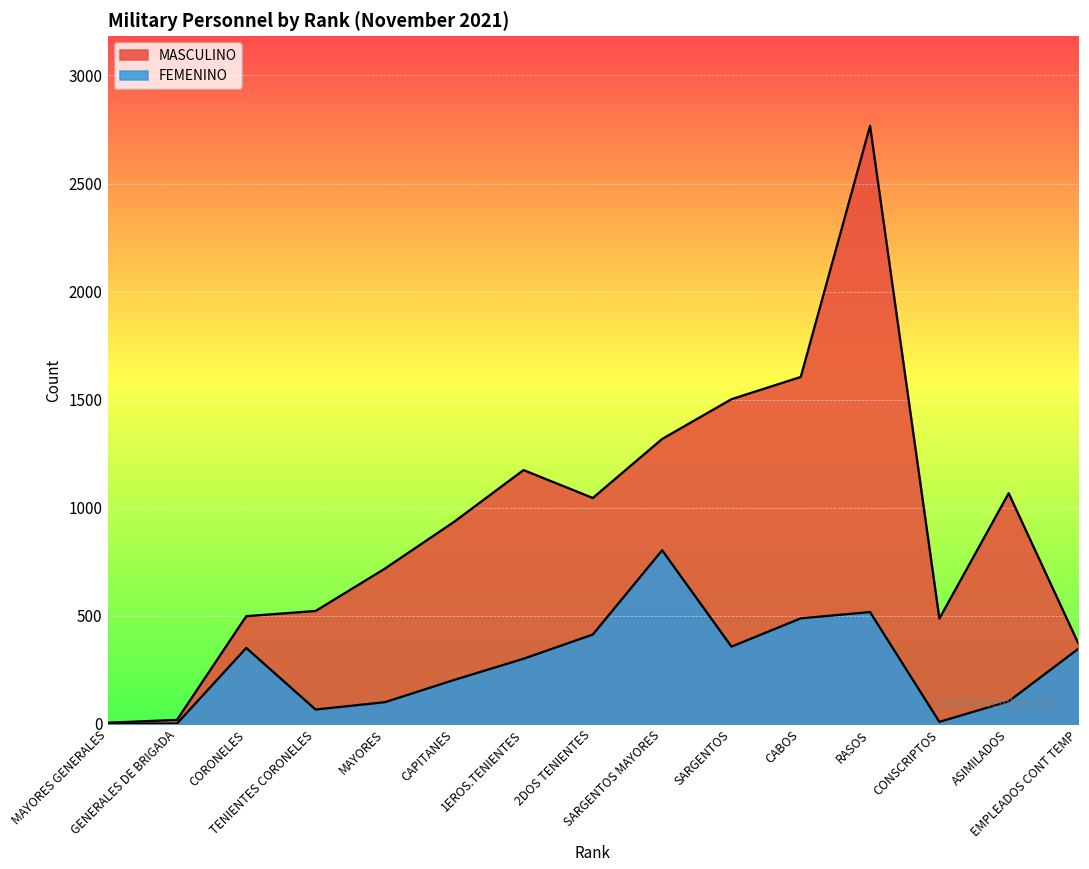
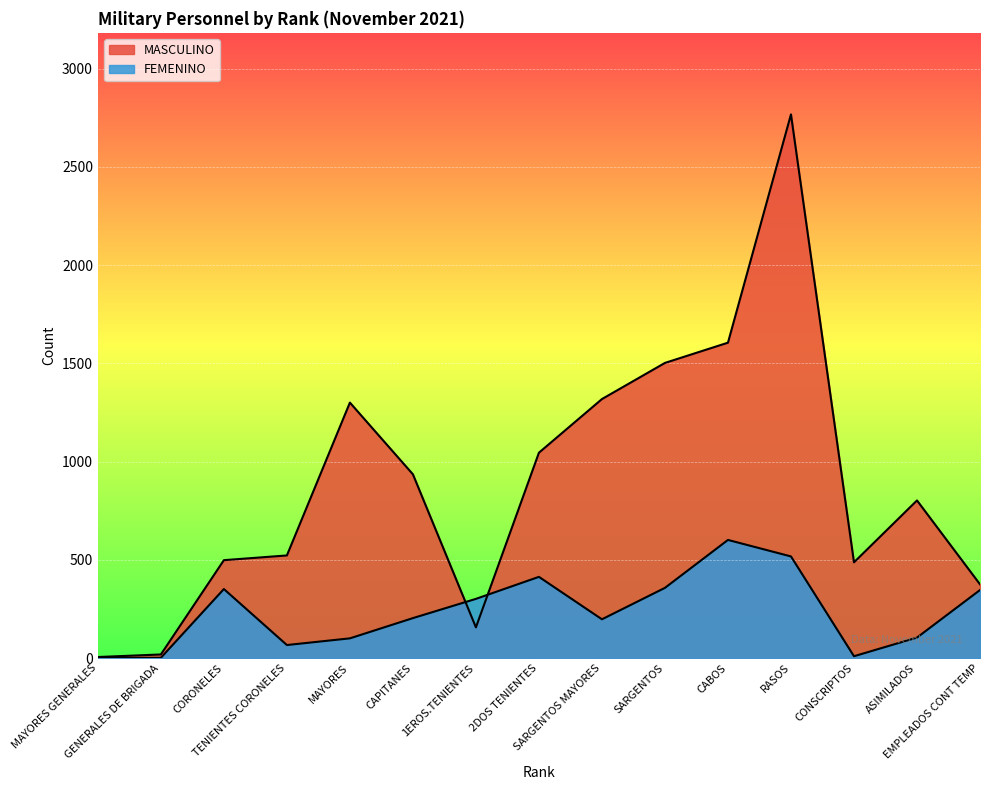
  {
    "MASCULINO": {
      "GENERALES DE BRIGADA": 20,
      "CORONELES": 500,
      "TENIENTES CORONELES": 520,
-     "MAYORES": 720,
+     "MAYORES": 1300,
      "CAPITANES": 940,
-     "1EROS.TENIENTES": 1170,
+     "1EROS.TENIENTES": 160,
      "2DOS TENIENTES": 1050,
      "SARGENTOS MAYORES": 1320,
      "SARGENTOS": 1500,
      "CABOS": 1610,
      "RASOS": 2770,
      "CONSCRIPTOS": 490,
-     "ASIMILADOS": 1070,
+     "ASIMILADOS": 800,
      "EMPLEADOS CONT TEMP": 380
    },
    "FEMENINO": {
      "GENERALES DE BRIGADA": 0,
      "CORONELES": 350,
      "TENIENTES CORONELES": 70,
      "MAYORES": 100,
      "CAPITANES": 200,
      "1EROS.TENIENTES": 300,
      "2DOS TENIENTES": 410,
-     "SARGENTOS MAYORES": 800,
+     "SARGENTOS MAYORES": 200,
      "SARGENTOS": 360,
-     "CABOS": 490,
+     "CABOS": 600,
      "RASOS": 520,
      "CONSCRIPTOS": 10,
      "EMPLEADOS CONT TEMP": 350
    }
  }
